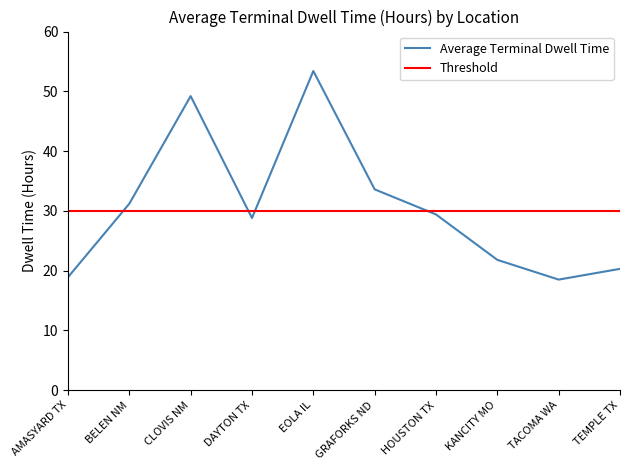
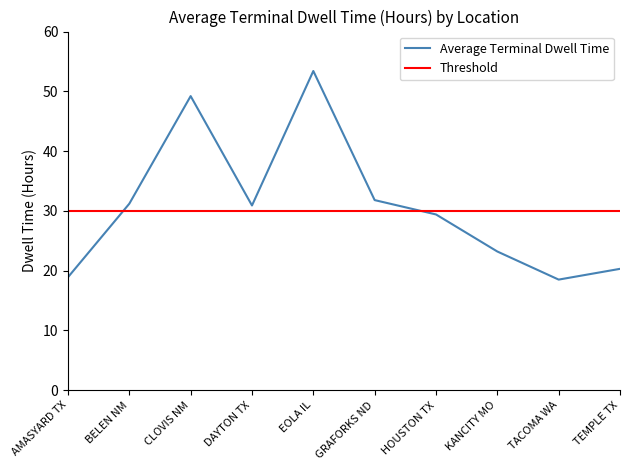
  {
    "Average Terminal Dwell Time": {
      "AMASYARD TX": 19,
      "BELEN NM": 31,
      "CLOVIS NM": 49,
-     "DAYTON TX": 29,
+     "DAYTON TX": 31,
      "EOLA IL": 53,
-     "GRAFORKS ND": 34,
+     "GRAFORKS ND": 32,
      "HOUSTON TX": 29,
-     "KANCITY MO": 22,
+     "KANCITY MO": 23,
      "TACOMA WA": 19,
      "TEMPLE TX": 20
    },
    "Threshold": {
      "AMASYARD TX": 30,
      "BELEN NM": 30,
      "CLOVIS NM": 30,
      "DAYTON TX": 30,
      "EOLA IL": 30,
      "GRAFORKS ND": 30,
      "HOUSTON TX": 30,
      "KANCITY MO": 30,
      "TACOMA WA": 30,
      "TEMPLE TX": 30
    }
  }
